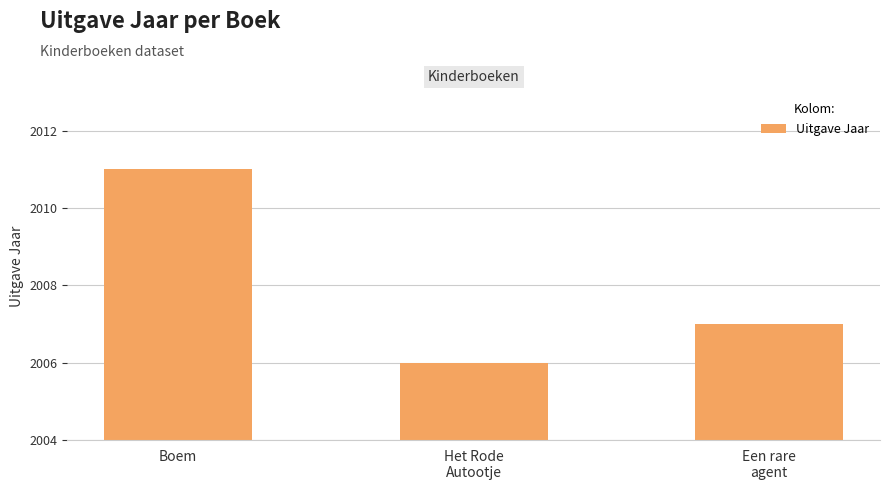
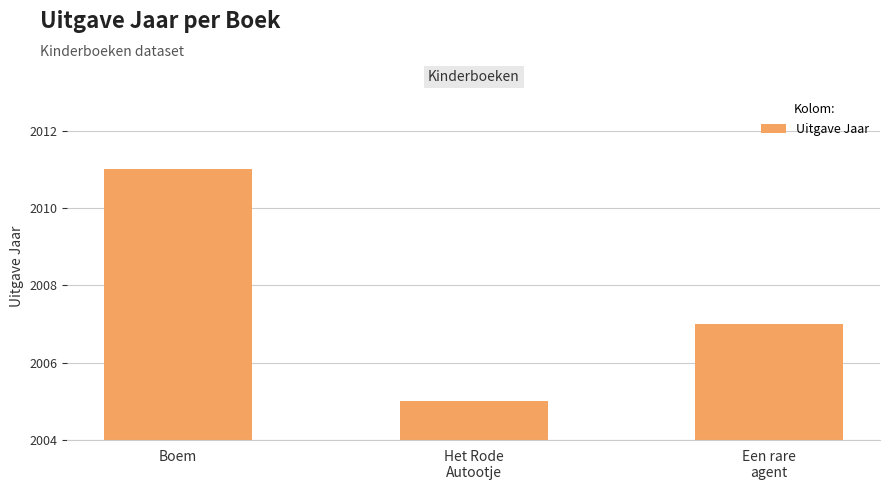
  {
    "Boem": 2011,
-   "Het Rode Autootje": 2006,
+   "Het Rode Autootje": 2005,
    "Een rare agent": 2007
  }
